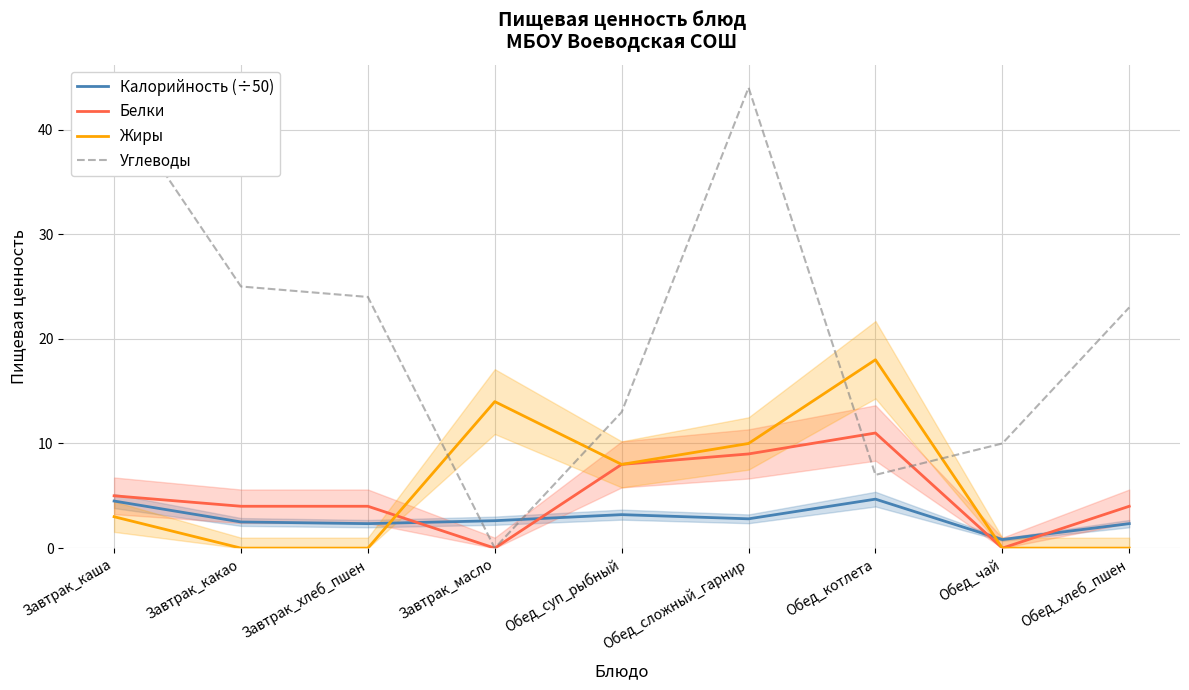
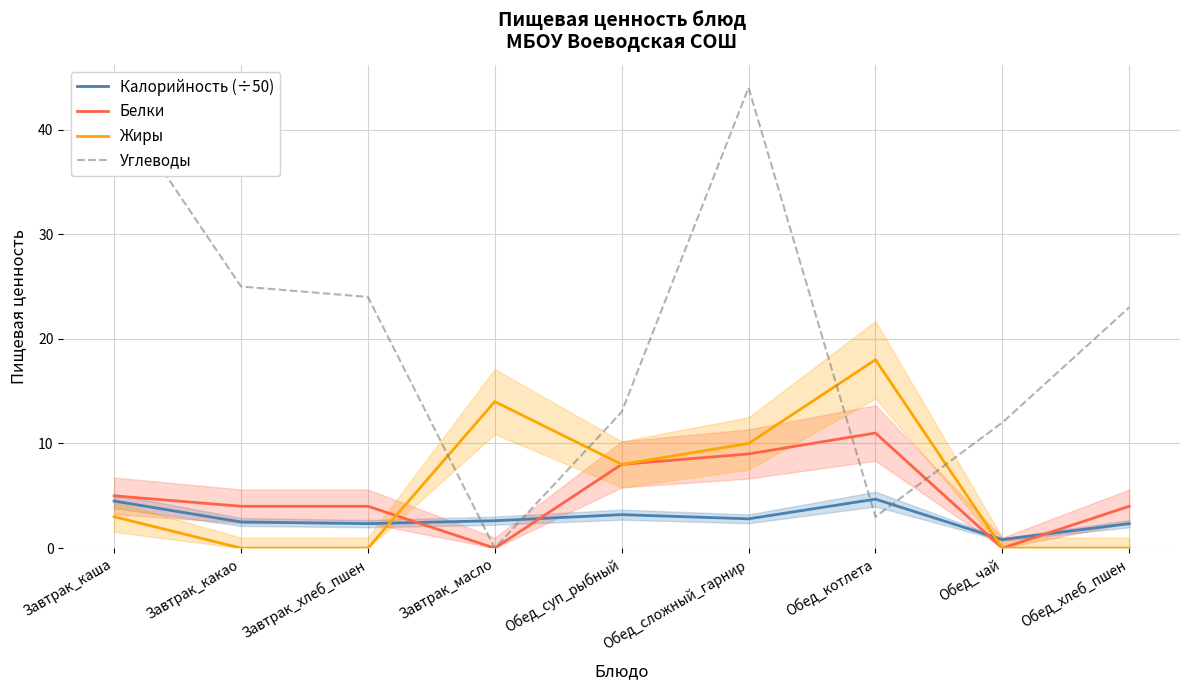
  {
    "Углеводы": {
      "Завтрак_какао": 25,
      "Завтрак_хлеб_пшен": 24,
      "Обед_суп_рыбный": 13,
      "Обед_сложный_гарнир": 44,
-     "Обед_котлета": 7,
-     "Обед_чай": 10,
+     "Обед_котлета": 3,
+     "Обед_чай": 12,
      "Обед_хлеб_пшен": 23
    }
  }
